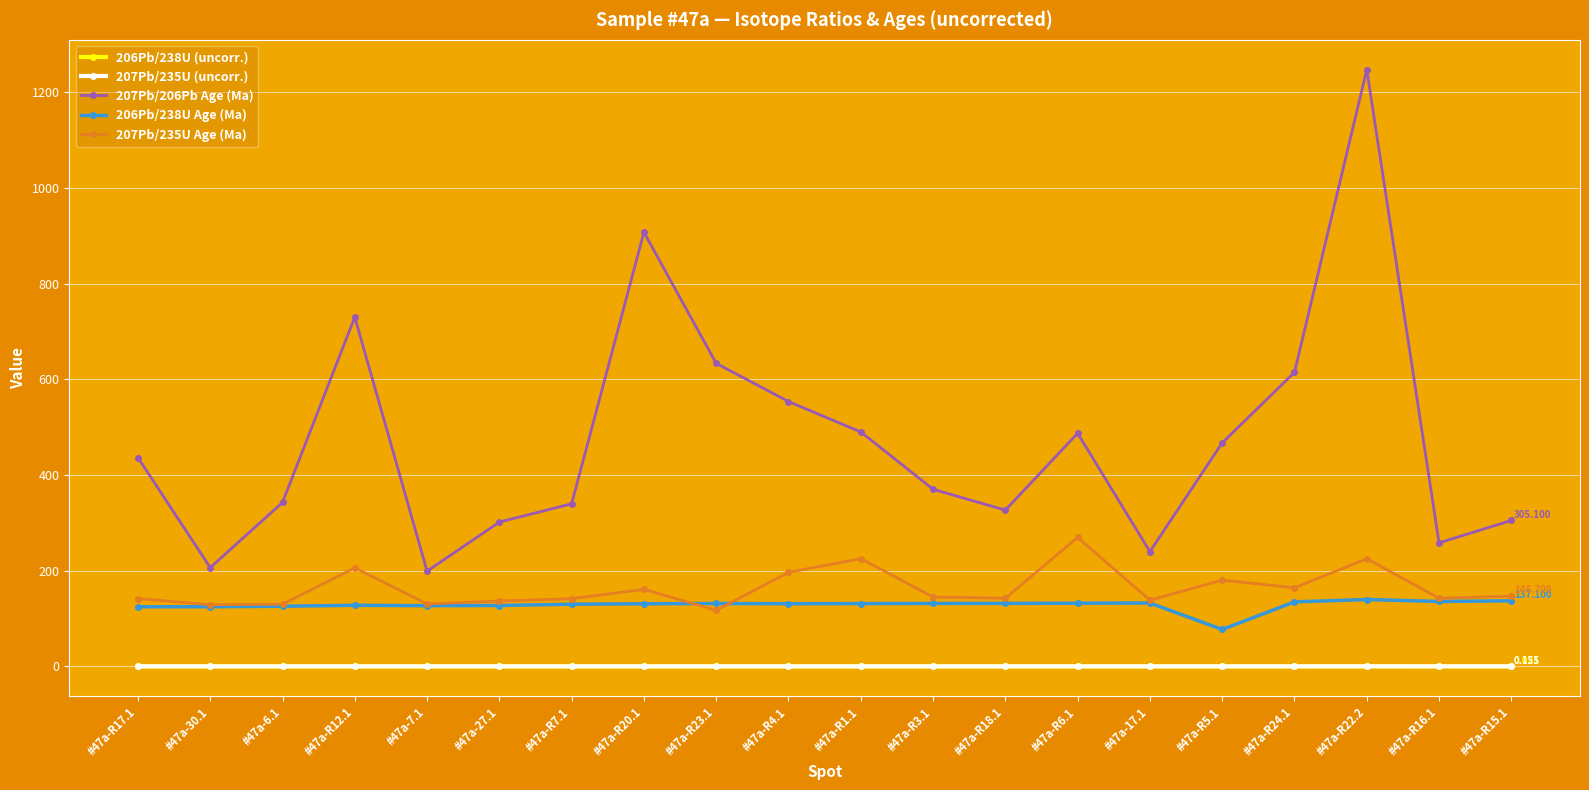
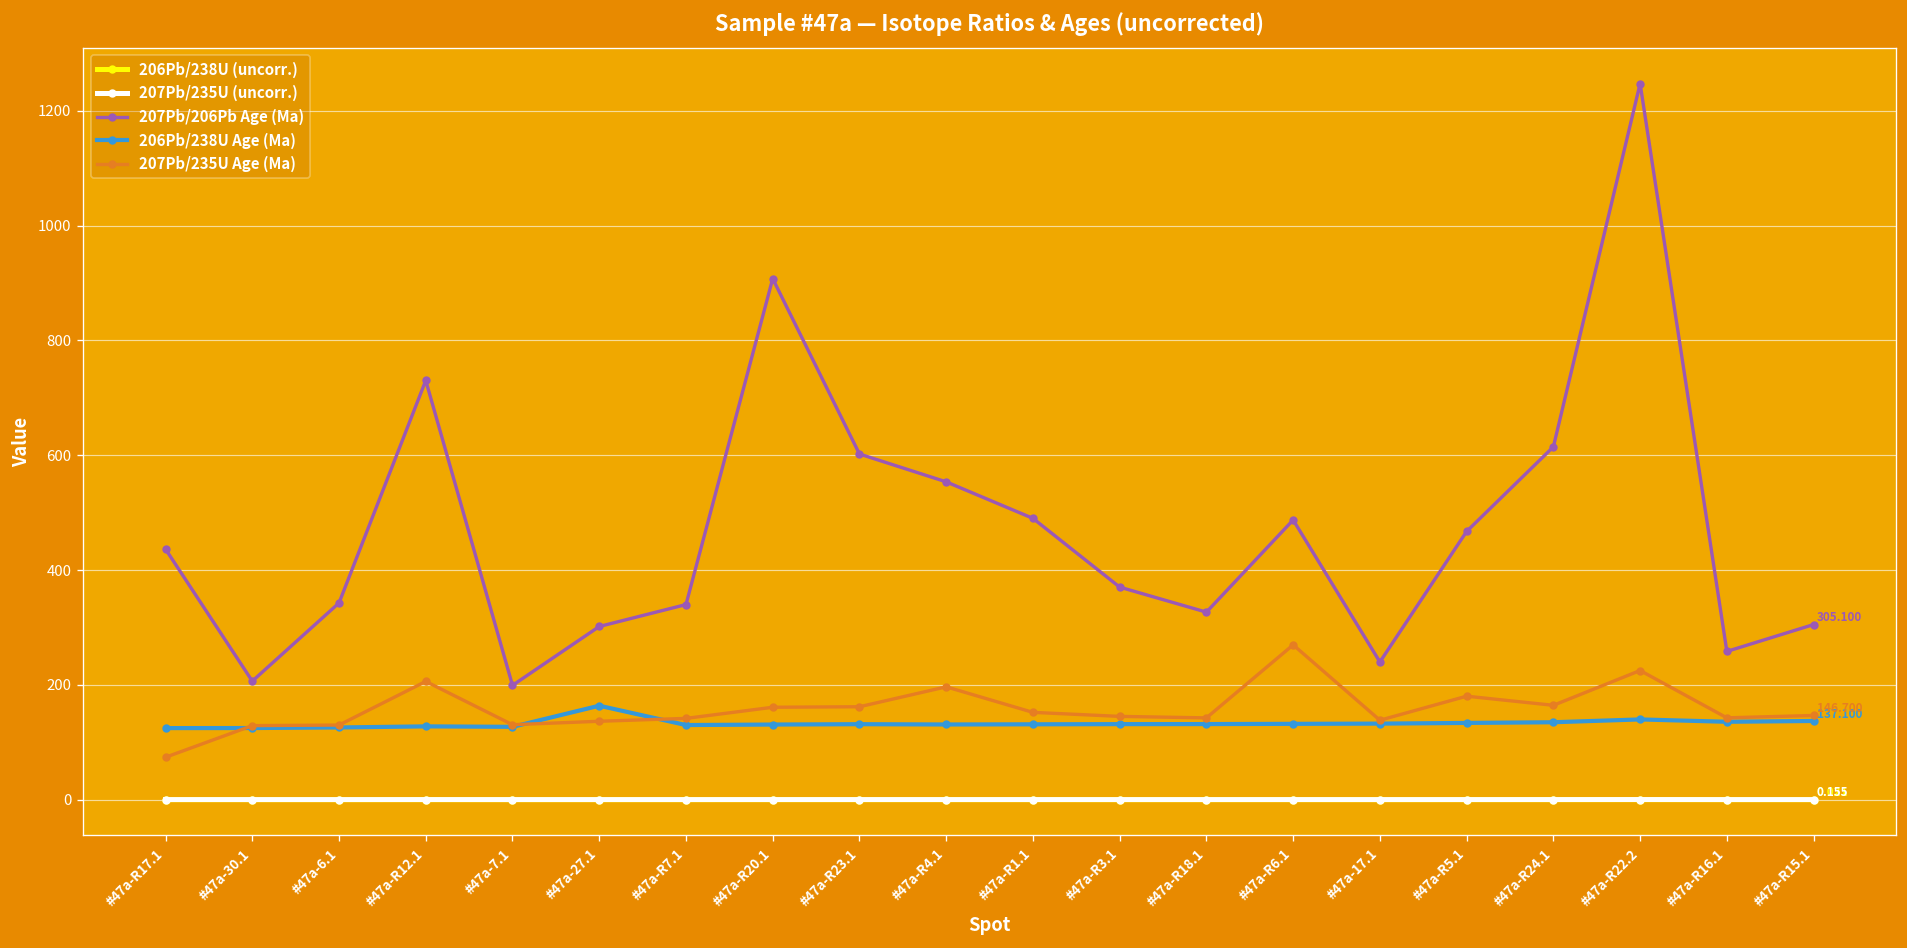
  {
    "207Pb/235U (uncorr.)": {
      "#47a-R17.1": 0,
      "#47a-30.1": 0,
      "#47a-6.1": 0,
      "#47a-R12.1": 0,
      "#47a-7.1": 0,
      "#47a-27.1": 0,
      "#47a-R7.1": 0,
      "#47a-R20.1": 0,
      "#47a-R23.1": 0,
      "#47a-R4.1": 0,
      "#47a-R1.1": 0,
      "#47a-R3.1": 0,
      "#47a-R18.1": 0,
      "#47a-R6.1": 0,
      "#47a-17.1": 0,
      "#47a-R5.1": 0,
      "#47a-R24.1": 0,
      "#47a-R22.2": 0,
      "#47a-R16.1": 0
    },
    "207Pb/206Pb Age (Ma)": {
      "#47a-R17.1": 440,
      "#47a-30.1": 210,
      "#47a-6.1": 340,
      "#47a-R12.1": 730,
      "#47a-7.1": 200,
      "#47a-27.1": 300,
      "#47a-R7.1": 340,
      "#47a-R20.1": 910,
-     "#47a-R23.1": 630,
+     "#47a-R23.1": 600,
      "#47a-R4.1": 550,
      "#47a-R1.1": 490,
      "#47a-R3.1": 370,
      "#47a-R18.1": 330,
      "#47a-R6.1": 490,
      "#47a-17.1": 240,
      "#47a-R5.1": 470,
      "#47a-R24.1": 610,
      "#47a-R22.2": 1250,
      "#47a-R16.1": 260
    },
    "206Pb/238U Age (Ma)": {
      "#47a-R17.1": 120,
      "#47a-R12.1": 130,
-     "#47a-27.1": 130,
+     "#47a-27.1": 160,
      "#47a-R7.1": 130,
      "#47a-R20.1": 130,
      "#47a-R23.1": 130,
      "#47a-R4.1": 130,
      "#47a-R1.1": 130,
      "#47a-R3.1": 130,
      "#47a-R18.1": 130,
      "#47a-R6.1": 130,
      "#47a-17.1": 130,
-     "#47a-R5.1": 80,
+     "#47a-R5.1": 130,
      "#47a-R24.1": 130,
      "#47a-R22.2": 140,
      "#47a-R16.1": 140
    },
    "207Pb/235U Age (Ma)": {
-     "#47a-R17.1": 140,
+     "#47a-R17.1": 70,
      "#47a-R12.1": 210,
      "#47a-27.1": 140,
      "#47a-R7.1": 140,
      "#47a-R20.1": 160,
-     "#47a-R23.1": 120,
+     "#47a-R23.1": 160,
      "#47a-R4.1": 200,
-     "#47a-R1.1": 230,
+     "#47a-R1.1": 150,
      "#47a-R3.1": 150,
      "#47a-R18.1": 140,
      "#47a-R6.1": 270,
      "#47a-17.1": 140,
      "#47a-R5.1": 180,
      "#47a-R24.1": 160,
      "#47a-R22.2": 230,
      "#47a-R16.1": 140
    }
  }
